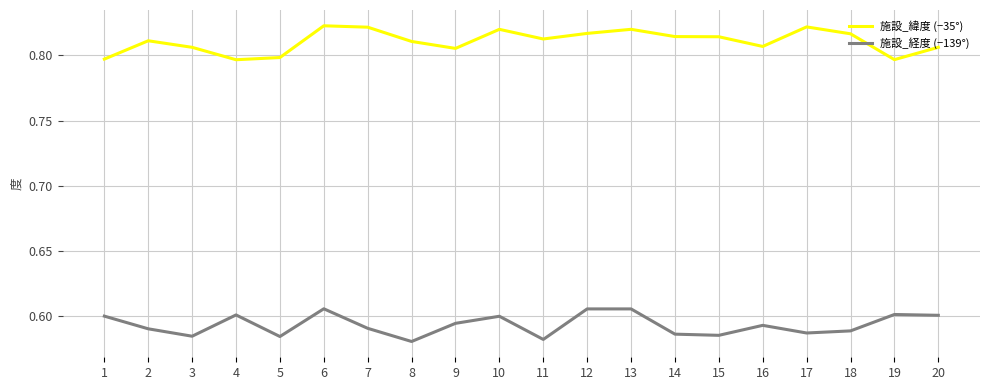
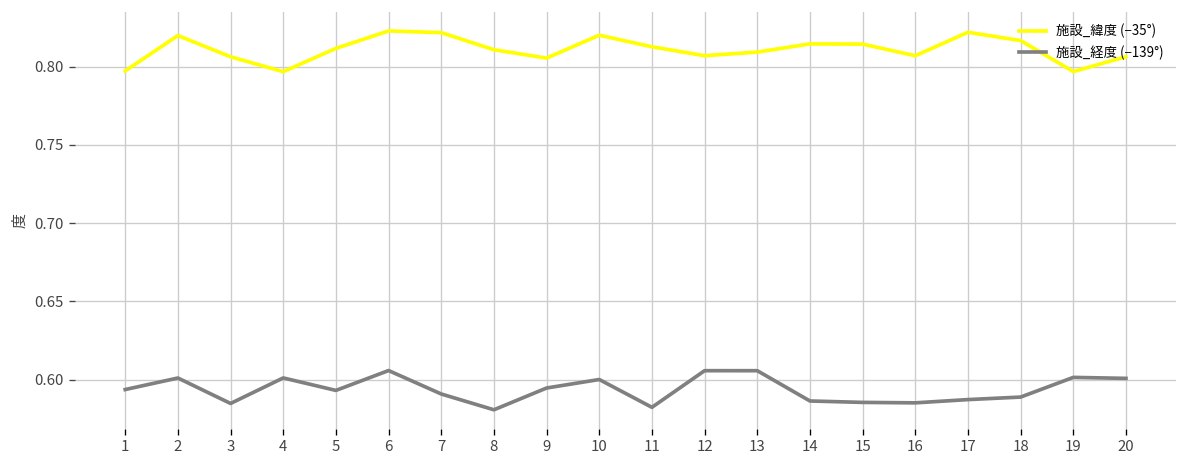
  {
    "施設_緯度 (−35°)": {
      "1": 0.797,
-     "2": 0.811,
+     "2": 0.820,
      "3": 0.806,
      "4": 0.797,
-     "5": 0.798,
+     "5": 0.812,
      "6": 0.823,
      "7": 0.822,
      "8": 0.811,
      "9": 0.805,
      "10": 0.820,
      "11": 0.813,
-     "12": 0.817,
-     "13": 0.820,
+     "12": 0.807,
+     "13": 0.809,
      "14": 0.814,
      "15": 0.814,
      "16": 0.807,
      "17": 0.822,
      "18": 0.817,
      "19": 0.797,
      "20": 0.806
    },
    "施設_経度 (−139°)": {
-     "1": 0.600,
-     "2": 0.591,
+     "1": 0.594,
+     "2": 0.601,
      "3": 0.585,
      "4": 0.601,
-     "5": 0.585,
+     "5": 0.593,
      "6": 0.606,
      "7": 0.591,
      "8": 0.581,
      "9": 0.595,
      "10": 0.600,
      "11": 0.582,
      "12": 0.606,
      "13": 0.606,
      "14": 0.586,
      "15": 0.586,
-     "16": 0.593,
+     "16": 0.585,
      "17": 0.587,
      "18": 0.589,
      "19": 0.602,
      "20": 0.601
    }
  }
